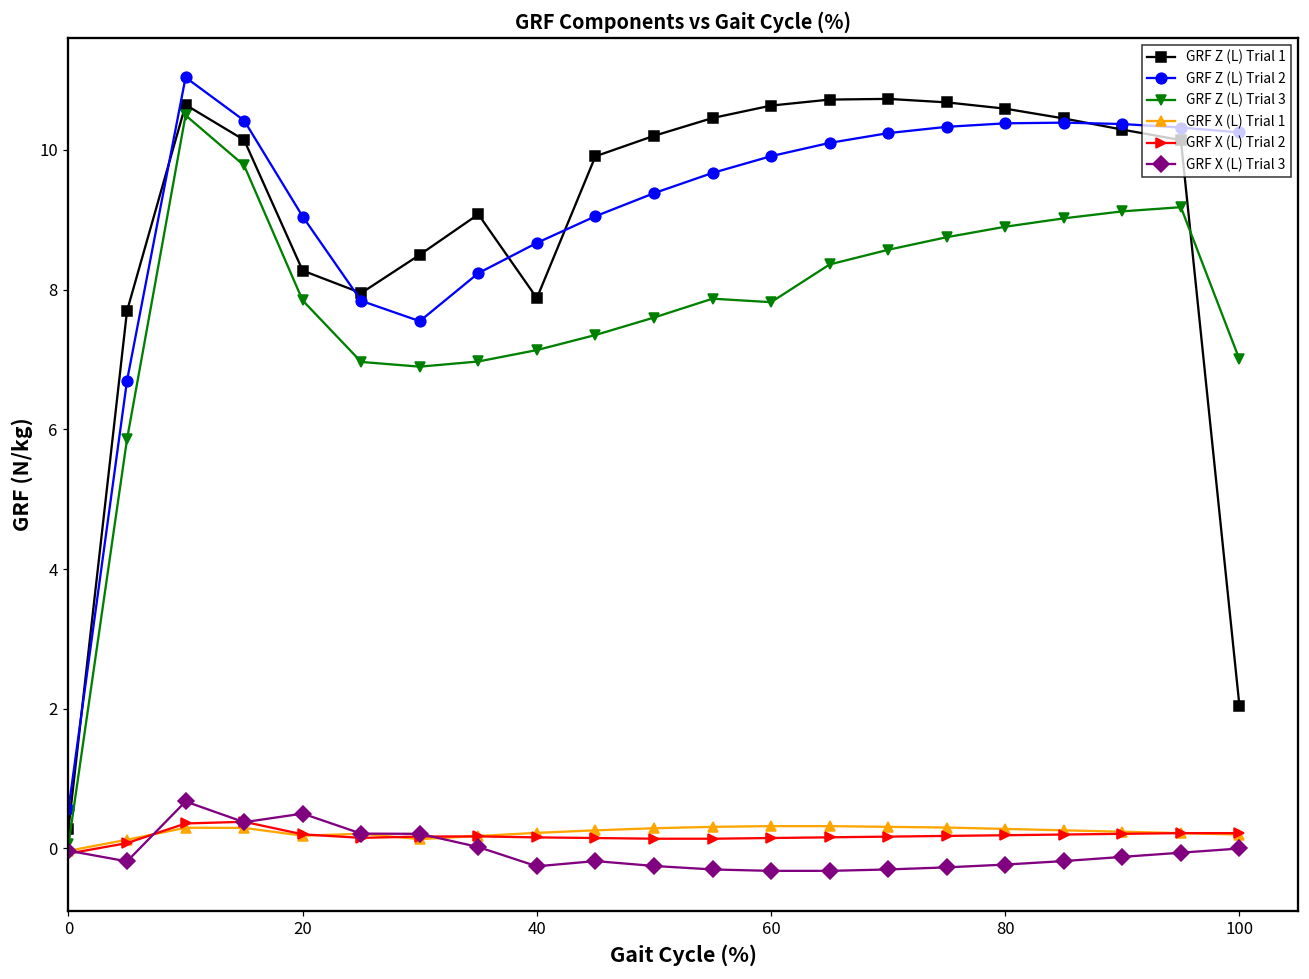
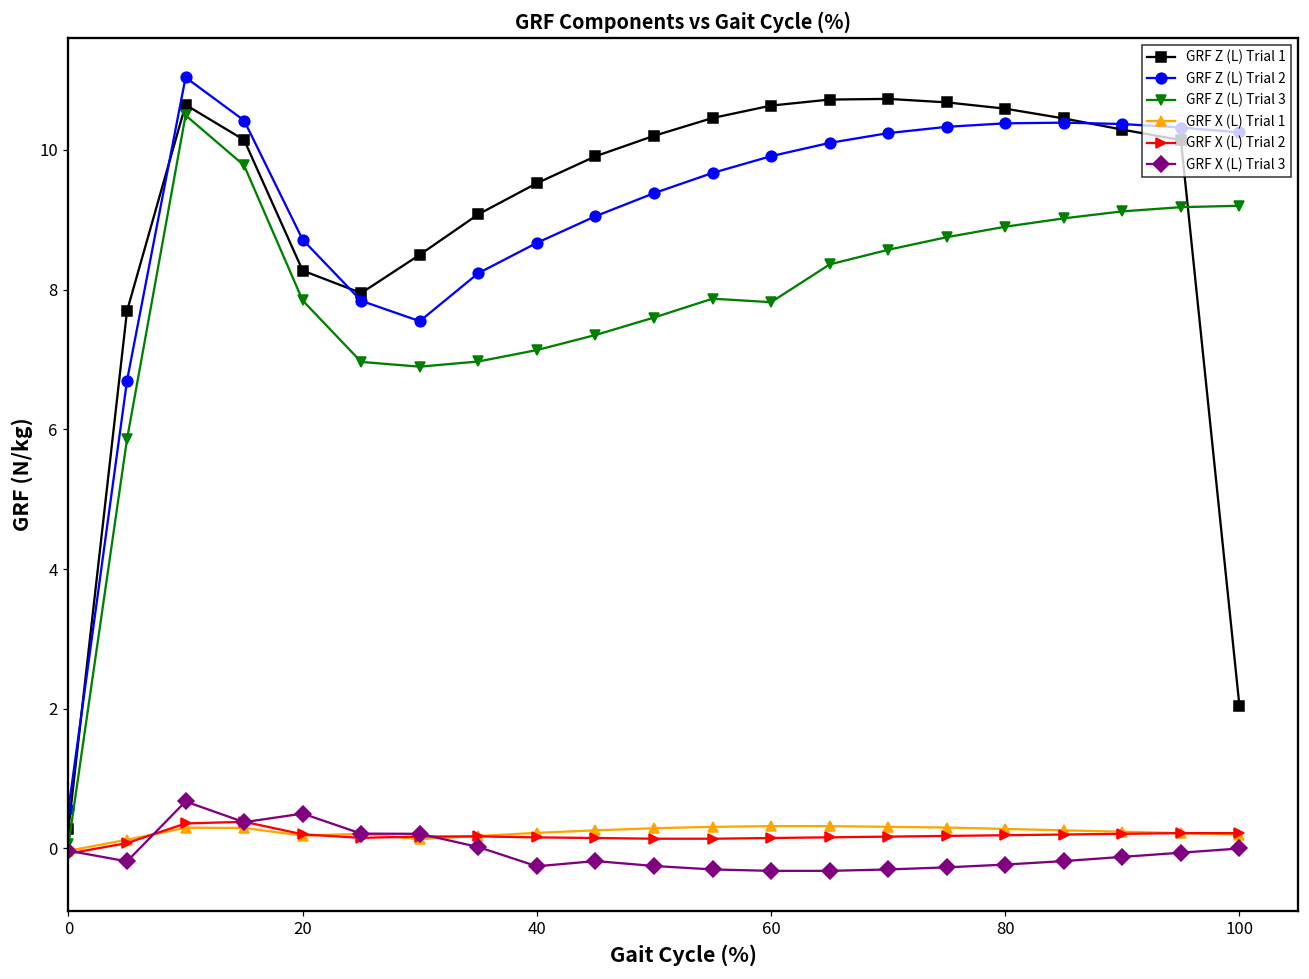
  {
    "GRF Z (L) Trial 1": {
      "0": 0.3,
      "20": 8.3,
-     "40": 7.9,
+     "40": 9.5,
      "60": 10.6,
      "80": 10.6,
      "100": 2.0
    },
    "GRF Z (L) Trial 2": {
      "0": 0.6,
-     "20": 9.0,
+     "20": 8.7,
      "40": 8.7,
      "60": 9.9,
      "80": 10.4
    },
    "GRF Z (L) Trial 3": {
      "0": 0.1,
      "20": 7.8,
      "40": 7.1,
      "60": 7.8,
      "80": 8.9,
-     "100": 7.0
+     "100": 9.2
    },
    "GRF X (L) Trial 1": {
      "40": 0.2,
      "60": 0.3,
      "80": 0.3
    },
    "GRF X (L) Trial 2": {
      "40": 0.2,
      "60": 0.2,
      "80": 0.2
    },
    "GRF X (L) Trial 3": {
      "20": 0.5,
      "40": -0.3,
      "60": -0.3,
      "80": -0.2,
      "100": 0.0
    }
  }
